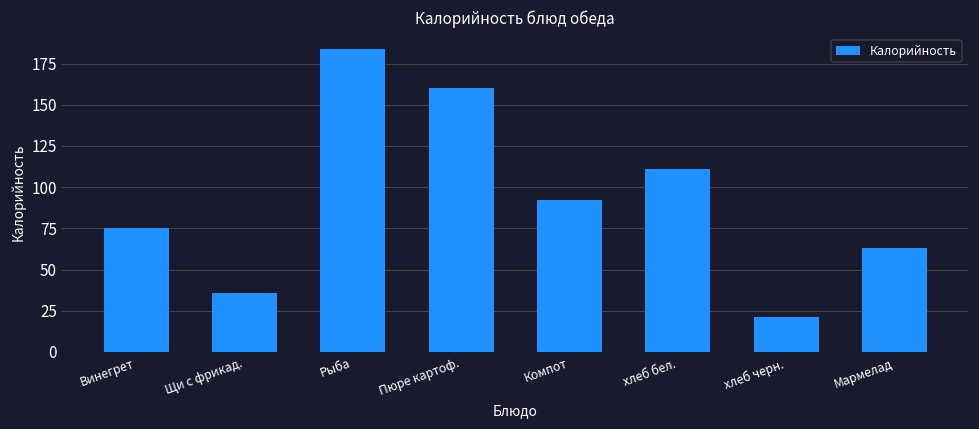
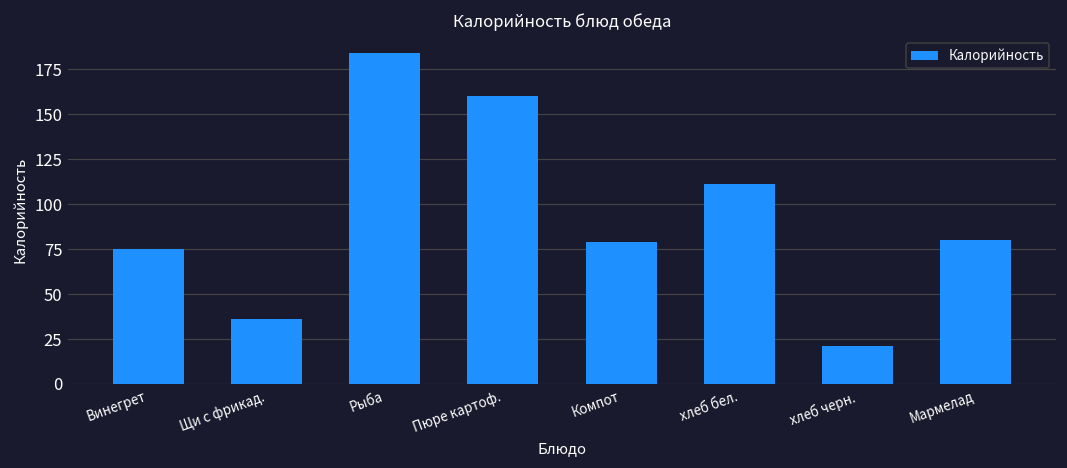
  {
    "Винегрет": 75,
    "Щи с фрикад.": 36,
    "Рыба": 184,
    "Пюре картоф.": 160,
-   "Компот": 92,
+   "Компот": 79,
    "хлеб бел.": 111,
    "хлеб черн.": 21,
-   "Мармелад": 63
+   "Мармелад": 80
  }
